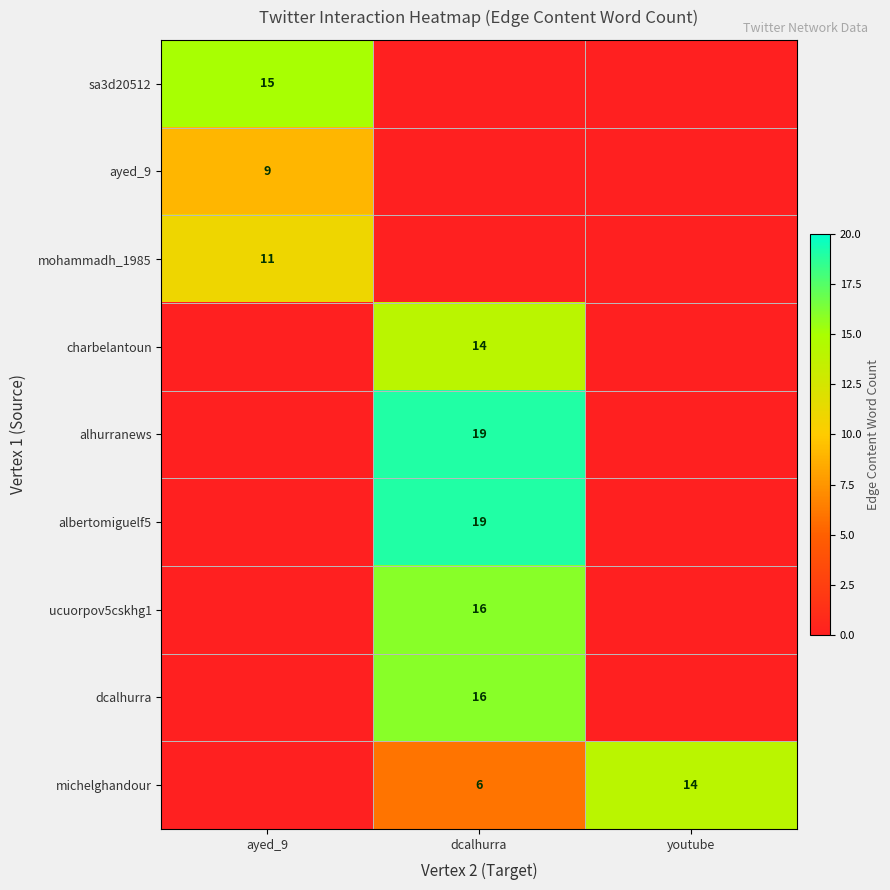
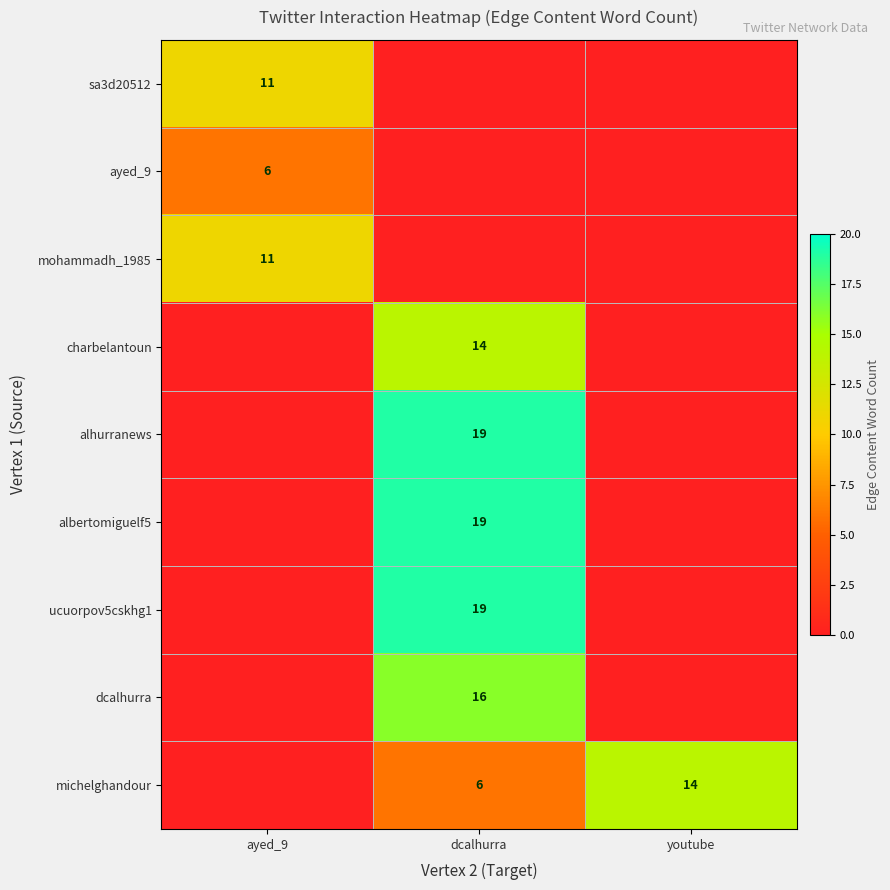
  {
    "sa3d20512": {
-     "ayed_9": 15
+     "ayed_9": 11
    },
    "ayed_9": {
-     "ayed_9": 9
+     "ayed_9": 6
    },
    "mohammadh_1985": {
      "ayed_9": 11
    },
    "charbelantoun": {
      "dcalhurra": 14
    },
    "alhurranews": {
      "dcalhurra": 19
    },
    "albertomiguelf5": {
      "dcalhurra": 19
    },
    "ucuorpov5cskhg1": {
-     "dcalhurra": 16
+     "dcalhurra": 19
    },
    "dcalhurra": {
      "dcalhurra": 16
    },
    "michelghandour": {
      "dcalhurra": 6,
      "youtube": 14
    }
  }
